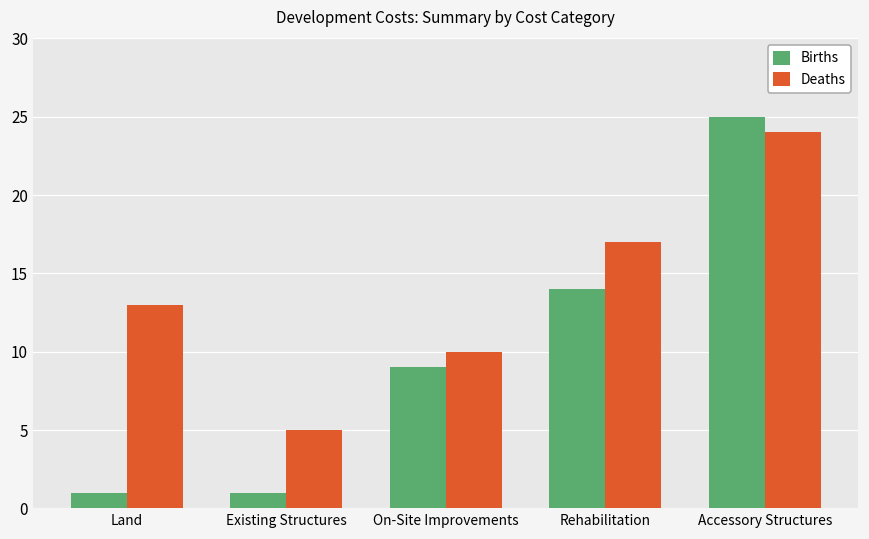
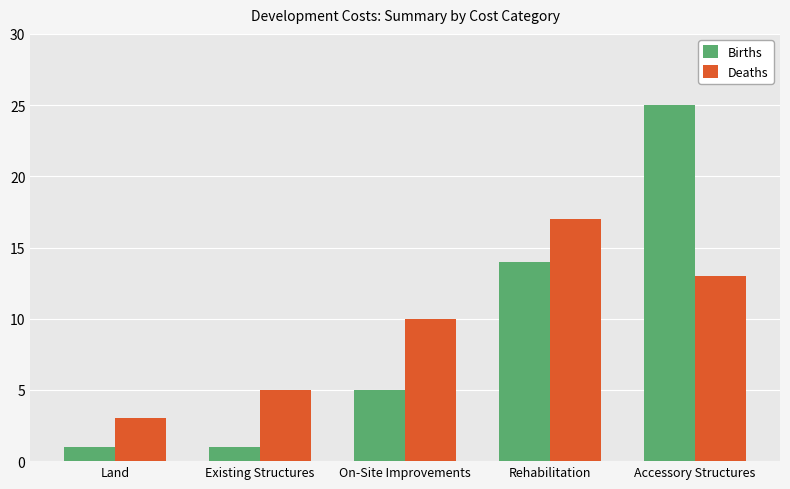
  {
    "Births": {
      "Land": 1,
      "Existing Structures": 1,
-     "On-Site Improvements": 9,
+     "On-Site Improvements": 5,
      "Rehabilitation": 14,
      "Accessory Structures": 25
    },
    "Deaths": {
-     "Land": 13,
+     "Land": 3,
      "Existing Structures": 5,
      "On-Site Improvements": 10,
      "Rehabilitation": 17,
-     "Accessory Structures": 24
+     "Accessory Structures": 13
    }
  }
